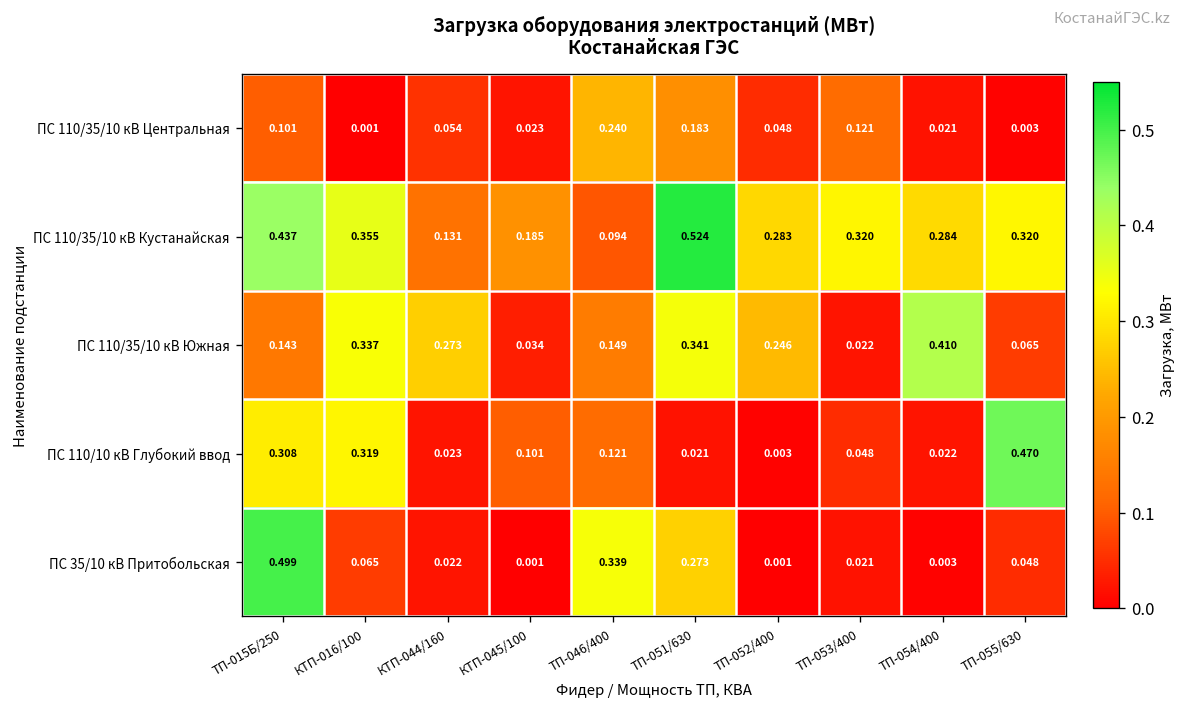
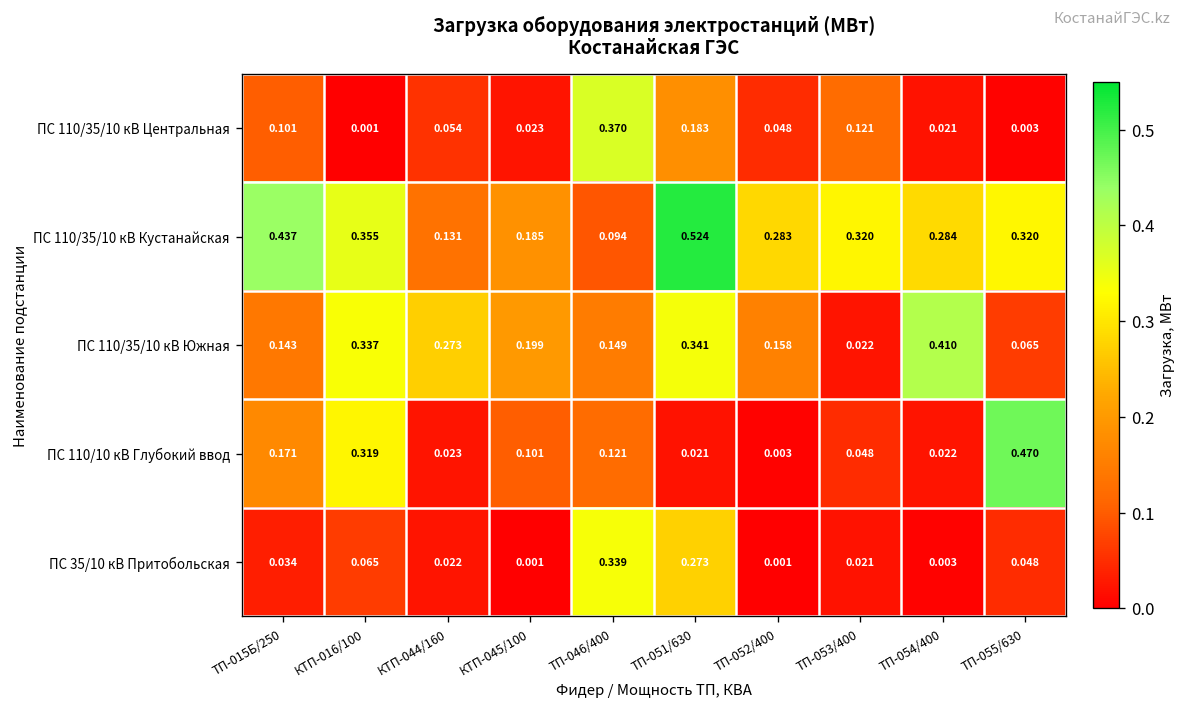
  {
    "ПС 110/35/10 кВ Центральная": {
      "ТП-015Б/250": 0.101,
      "КТП-016/100": 0.001,
      "КТП-044/160": 0.054,
      "КТП-045/100": 0.023,
-     "ТП-046/400": 0.240,
+     "ТП-046/400": 0.370,
      "ТП-051/630": 0.183,
      "ТП-052/400": 0.048,
      "ТП-053/400": 0.121,
      "ТП-054/400": 0.021,
      "ТП-055/630": 0.003
    },
    "ПС 110/35/10 кВ Кустанайская": {
      "ТП-015Б/250": 0.437,
      "КТП-016/100": 0.355,
      "КТП-044/160": 0.131,
      "КТП-045/100": 0.185,
      "ТП-046/400": 0.094,
      "ТП-051/630": 0.524,
      "ТП-052/400": 0.283,
      "ТП-053/400": 0.320,
      "ТП-054/400": 0.284,
      "ТП-055/630": 0.320
    },
    "ПС 110/35/10 кВ Южная": {
      "ТП-015Б/250": 0.143,
      "КТП-016/100": 0.337,
      "КТП-044/160": 0.273,
-     "КТП-045/100": 0.034,
+     "КТП-045/100": 0.199,
      "ТП-046/400": 0.149,
      "ТП-051/630": 0.341,
-     "ТП-052/400": 0.246,
+     "ТП-052/400": 0.158,
      "ТП-053/400": 0.022,
      "ТП-054/400": 0.410,
      "ТП-055/630": 0.065
    },
    "ПС 110/10 кВ Глубокий ввод": {
-     "ТП-015Б/250": 0.308,
+     "ТП-015Б/250": 0.171,
      "КТП-016/100": 0.319,
      "КТП-044/160": 0.023,
      "КТП-045/100": 0.101,
      "ТП-046/400": 0.121,
      "ТП-051/630": 0.021,
      "ТП-052/400": 0.003,
      "ТП-053/400": 0.048,
      "ТП-054/400": 0.022,
      "ТП-055/630": 0.470
    },
    "ПС 35/10 кВ Притобольская": {
-     "ТП-015Б/250": 0.499,
+     "ТП-015Б/250": 0.034,
      "КТП-016/100": 0.065,
      "КТП-044/160": 0.022,
      "КТП-045/100": 0.001,
      "ТП-046/400": 0.339,
      "ТП-051/630": 0.273,
      "ТП-052/400": 0.001,
      "ТП-053/400": 0.021,
      "ТП-054/400": 0.003,
      "ТП-055/630": 0.048
    }
  }
